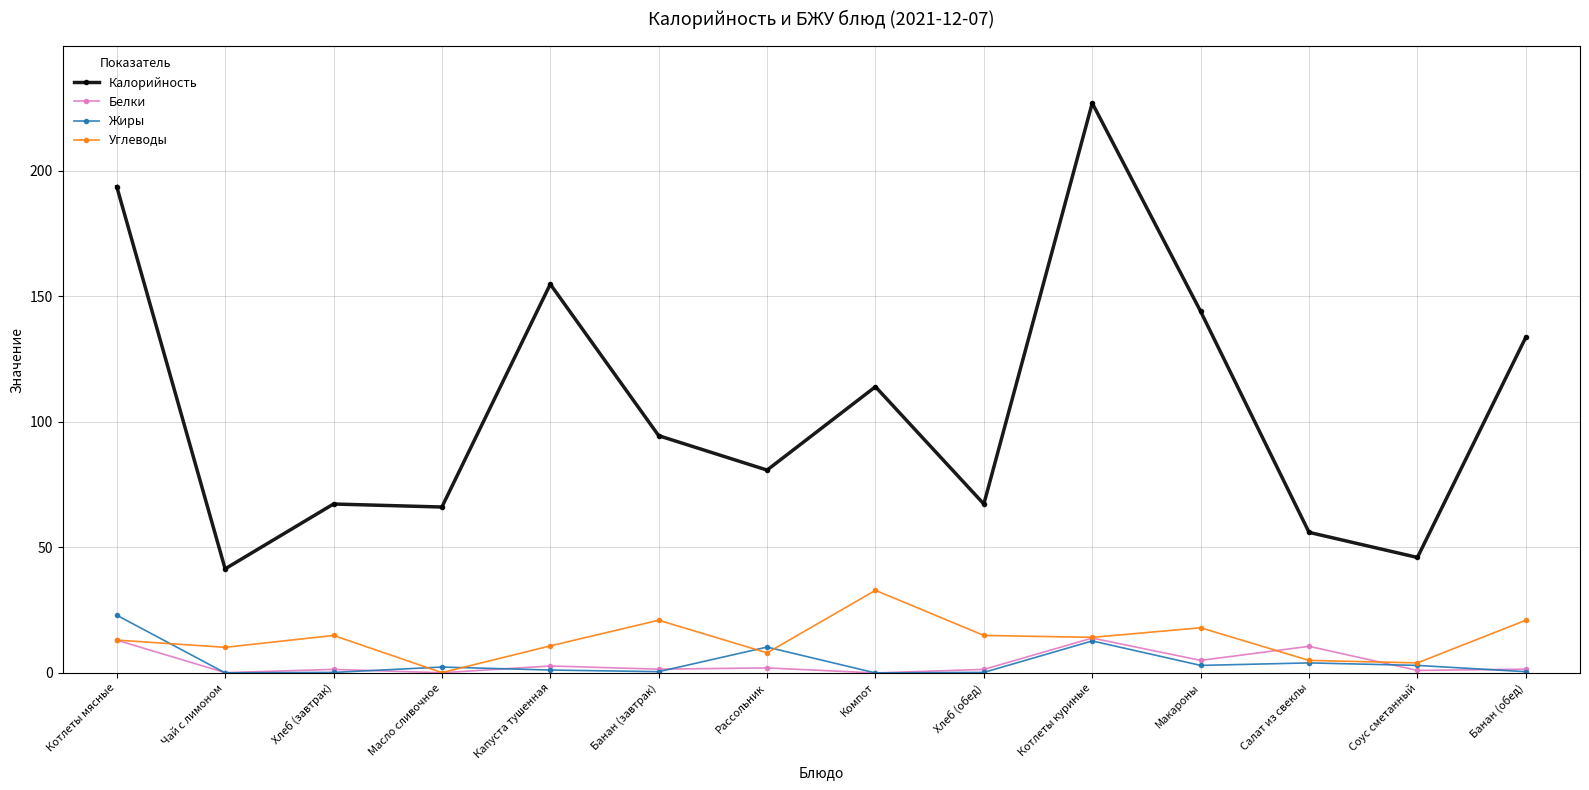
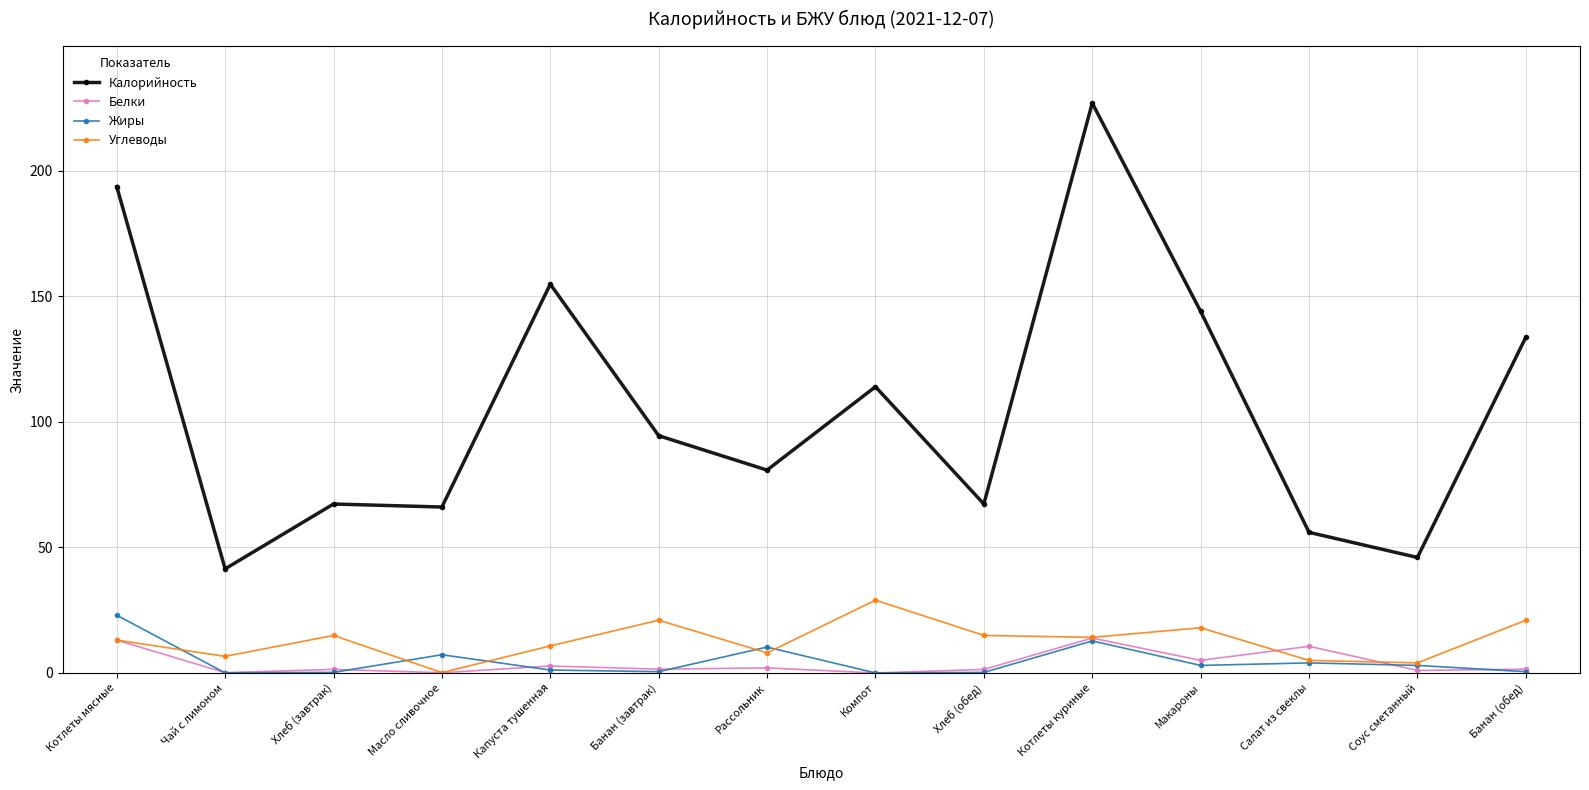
  {
    "Калорийность": {
      "Котлеты мясные": 194,
      "Чай с лимоном": 41,
      "Хлеб (завтрак)": 67,
      "Масло сливочное": 66,
      "Капуста тушенная": 155,
      "Банан (завтрак)": 95,
      "Рассольник": 81,
      "Компот": 114,
      "Хлеб (обед)": 67,
      "Котлеты куриные": 227,
      "Макароны": 144,
      "Салат из свеклы": 56,
      "Соус сметанный": 46,
      "Банан (обед)": 134
    },
    "Белки": {
      "Хлеб (завтрак)": 1,
      "Капуста тушенная": 3,
      "Рассольник": 2,
      "Хлеб (обед)": 1,
      "Макароны": 5,
      "Салат из свеклы": 11,
      "Соус сметанный": 1
    },
    "Жиры": {
      "Котлеты мясные": 23,
      "Хлеб (завтрак)": 0,
-     "Масло сливочное": 2,
+     "Масло сливочное": 7,
      "Капуста тушенная": 1,
      "Рассольник": 10,
      "Хлеб (обед)": 0,
      "Котлеты куриные": 13,
      "Макароны": 3
    },
    "Углеводы": {
-     "Чай с лимоном": 10,
+     "Чай с лимоном": 7,
      "Хлеб (завтрак)": 15,
      "Капуста тушенная": 11,
      "Банан (завтрак)": 21,
      "Рассольник": 8,
-     "Компот": 33,
+     "Компот": 29,
      "Хлеб (обед)": 15,
      "Макароны": 18,
      "Банан (обед)": 21
    }
  }
